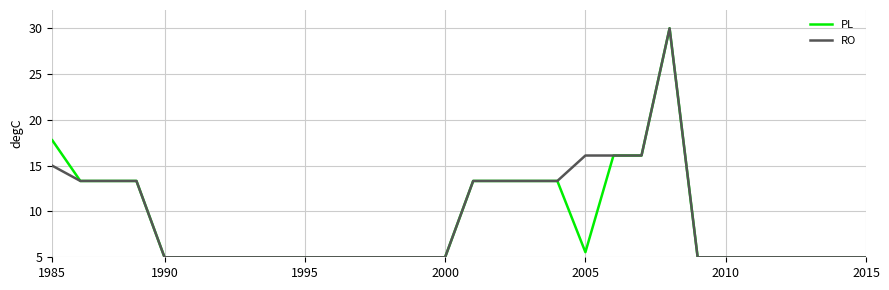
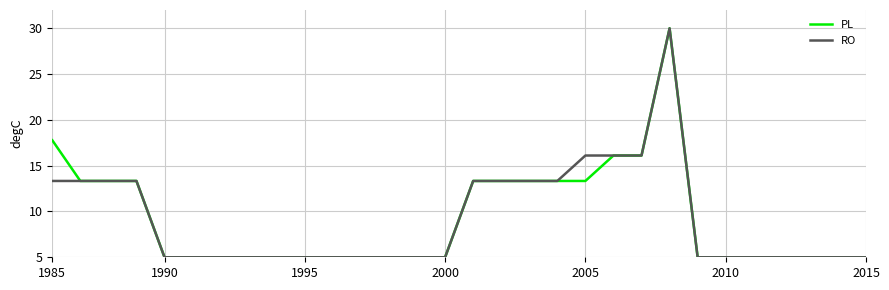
  {
    "PL": {
      "1985": 18,
-     "2005": 6
+     "2005": 13
    },
    "RO": {
-     "1985": 15,
+     "1985": 13,
      "2005": 16
    }
  }
